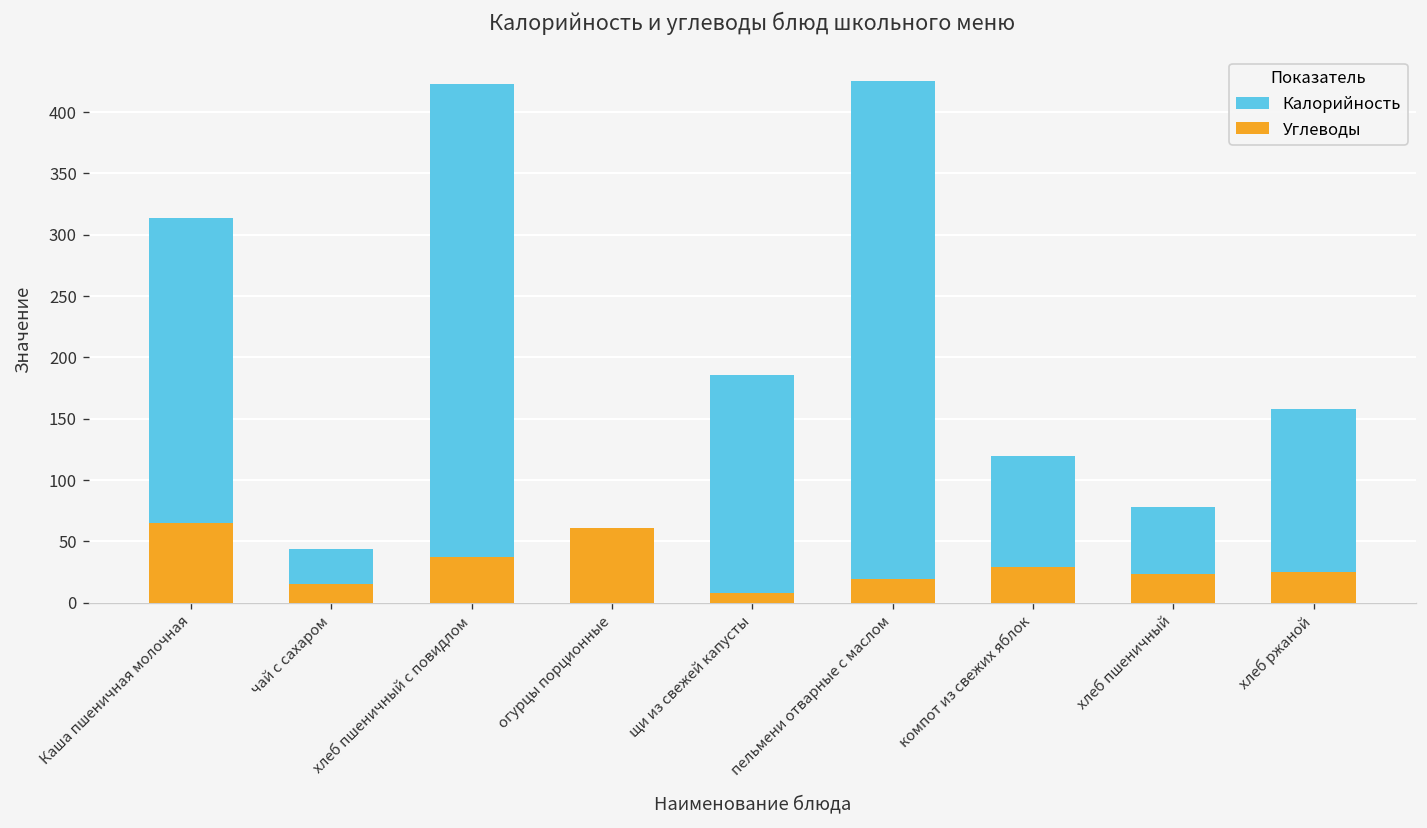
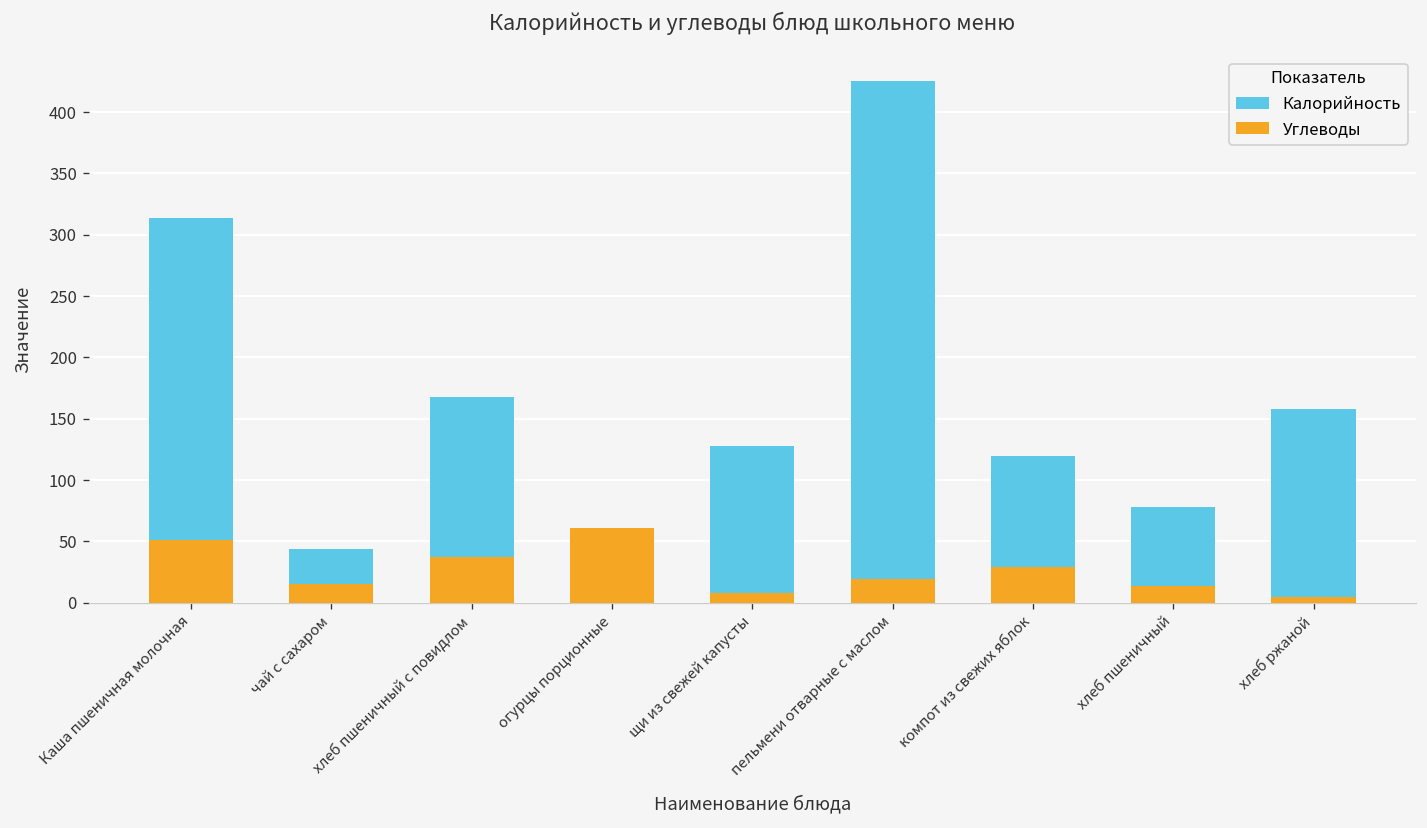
  {
    "Калорийность": {
      "Каша пшеничная молочная": 314,
      "чай с сахаром": 44,
-     "хлеб пшеничный с повидлом": 423,
-     "щи из свежей капусты": 186,
+     "хлеб пшеничный с повидлом": 168,
+     "щи из свежей капусты": 128,
      "пельмени отварные с маслом": 425,
      "компот из свежих яблок": 120,
      "хлеб пшеничный": 78,
      "хлеб ржаной": 158
    },
    "Углеводы": {
-     "Каша пшеничная молочная": 65,
+     "Каша пшеничная молочная": 51,
      "огурцы порционные": 61,
-     "хлеб пшеничный": 23,
-     "хлеб ржаной": 25
+     "хлеб пшеничный": 13,
+     "хлеб ржаной": 5
    }
  }
